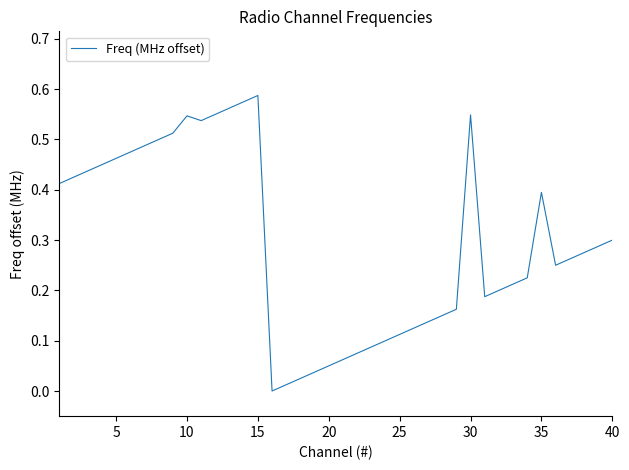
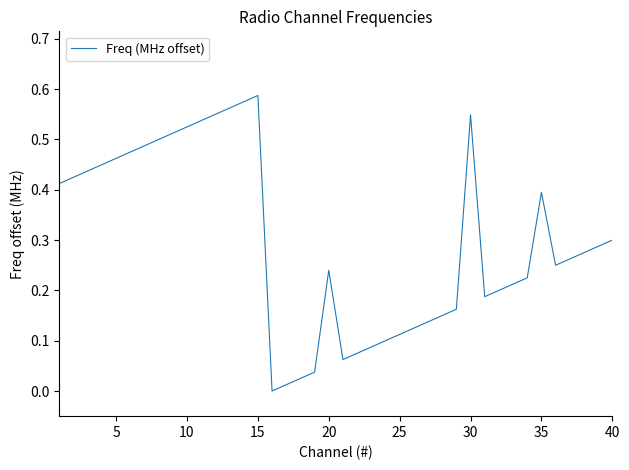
  {
    "5": 0.46,
-   "10": 0.55,
+   "10": 0.53,
    "15": 0.59,
-   "20": 0.05,
+   "20": 0.24,
    "25": 0.11,
    "30": 0.55,
    "35": 0.39,
    "40": 0.30
  }
